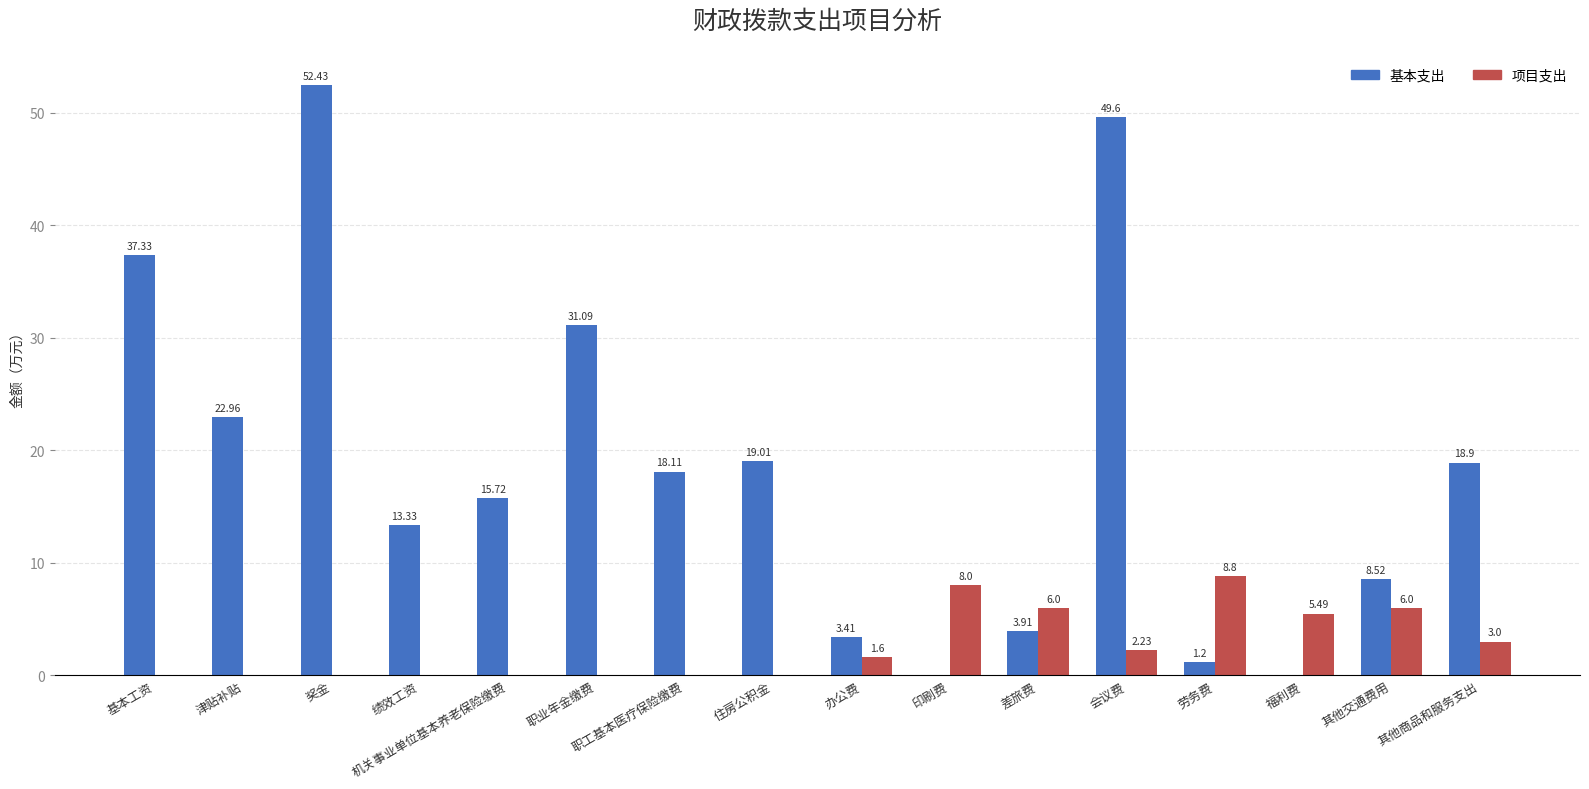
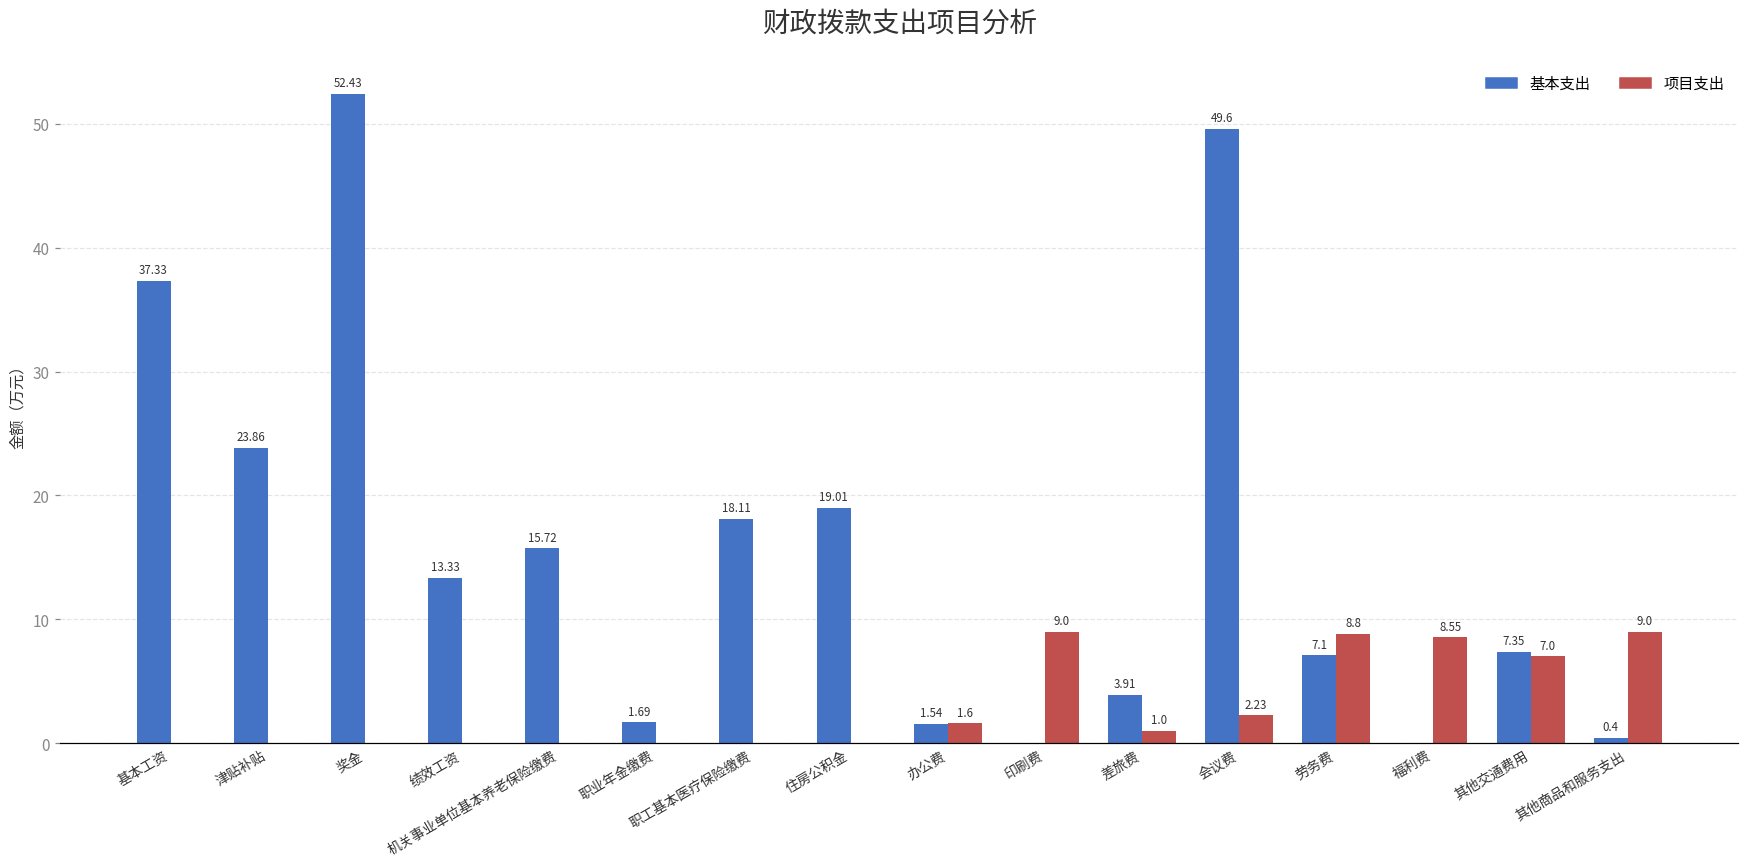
  {
    "基本支出": {
      "基本工资": 37.33,
-     "津贴补贴": 22.96,
+     "津贴补贴": 23.86,
      "奖金": 52.43,
      "绩效工资": 13.33,
      "机关事业单位基本养老保险缴费": 15.72,
-     "职业年金缴费": 31.09,
+     "职业年金缴费": 1.69,
      "职工基本医疗保险缴费": 18.11,
      "住房公积金": 19.01,
-     "办公费": 3.41,
+     "办公费": 1.54,
      "差旅费": 3.91,
      "会议费": 49.6,
-     "劳务费": 1.2,
-     "其他交通费用": 8.52,
-     "其他商品和服务支出": 18.9
+     "劳务费": 7.1,
+     "其他交通费用": 7.35,
+     "其他商品和服务支出": 0.4
    },
    "项目支出": {
      "办公费": 1.6,
-     "印刷费": 8.0,
-     "差旅费": 6.0,
+     "印刷费": 9.0,
+     "差旅费": 1.0,
      "会议费": 2.23,
      "劳务费": 8.8,
-     "福利费": 5.49,
-     "其他交通费用": 6.0,
-     "其他商品和服务支出": 3.0
+     "福利费": 8.55,
+     "其他交通费用": 7.0,
+     "其他商品和服务支出": 9.0
    }
  }
